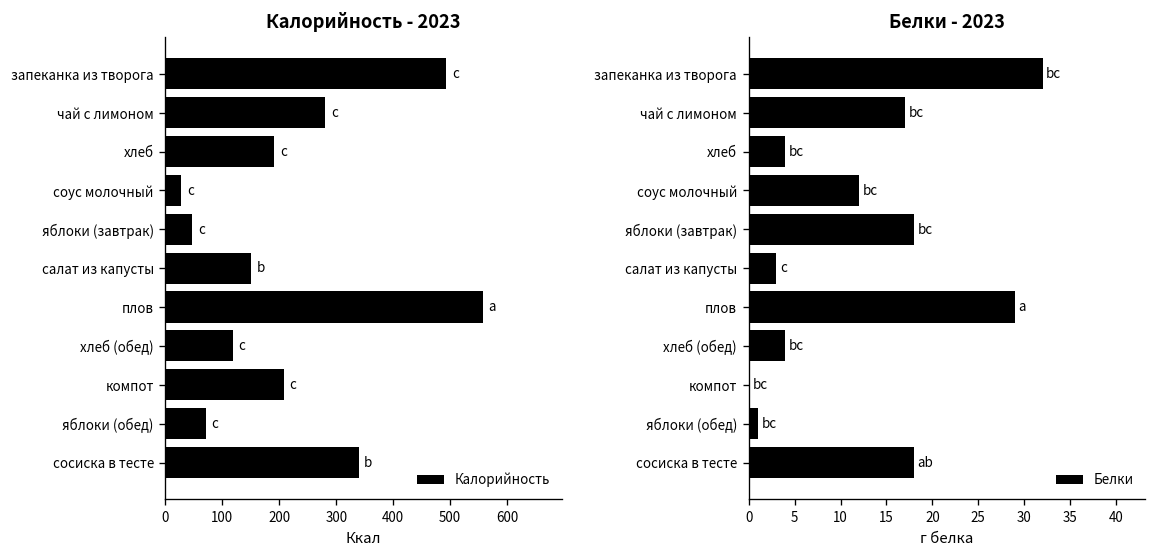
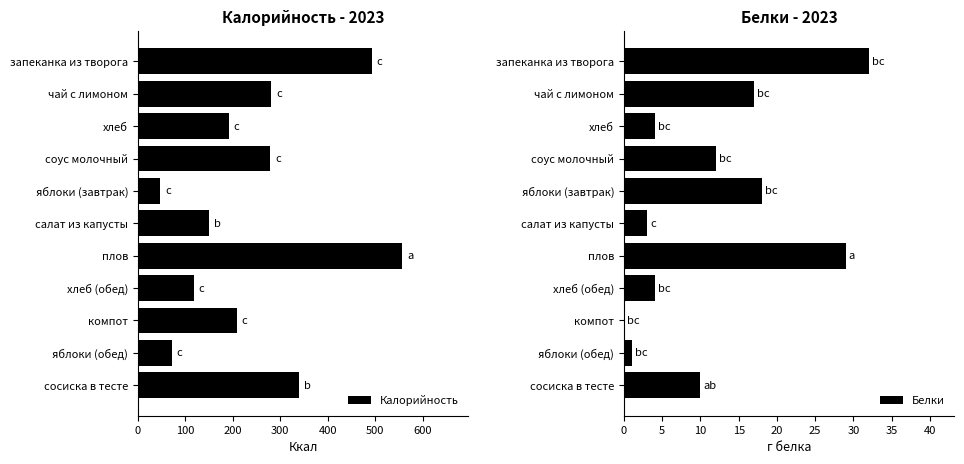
  {
    "Калорийность - 2023": {
      "запеканка из творога": 490,
      "чай с лимоном": 280,
      "хлеб": 190,
-     "соус молочный": 30,
+     "соус молочный": 280,
      "яблоки (завтрак)": 50,
      "салат из капусты": 150,
      "плов": 560,
      "хлеб (обед)": 120,
      "компот": 210,
      "яблоки (обед)": 70,
      "сосиска в тесте": 340
    },
    "Белки - 2023": {
      "запеканка из творога": 32,
      "чай с лимоном": 17,
      "хлеб": 4,
      "соус молочный": 12,
      "яблоки (завтрак)": 18,
      "салат из капусты": 3,
      "плов": 29,
      "хлеб (обед)": 4,
      "компот": 0,
      "яблоки (обед)": 1,
-     "сосиска в тесте": 18
+     "сосиска в тесте": 10
    }
  }
